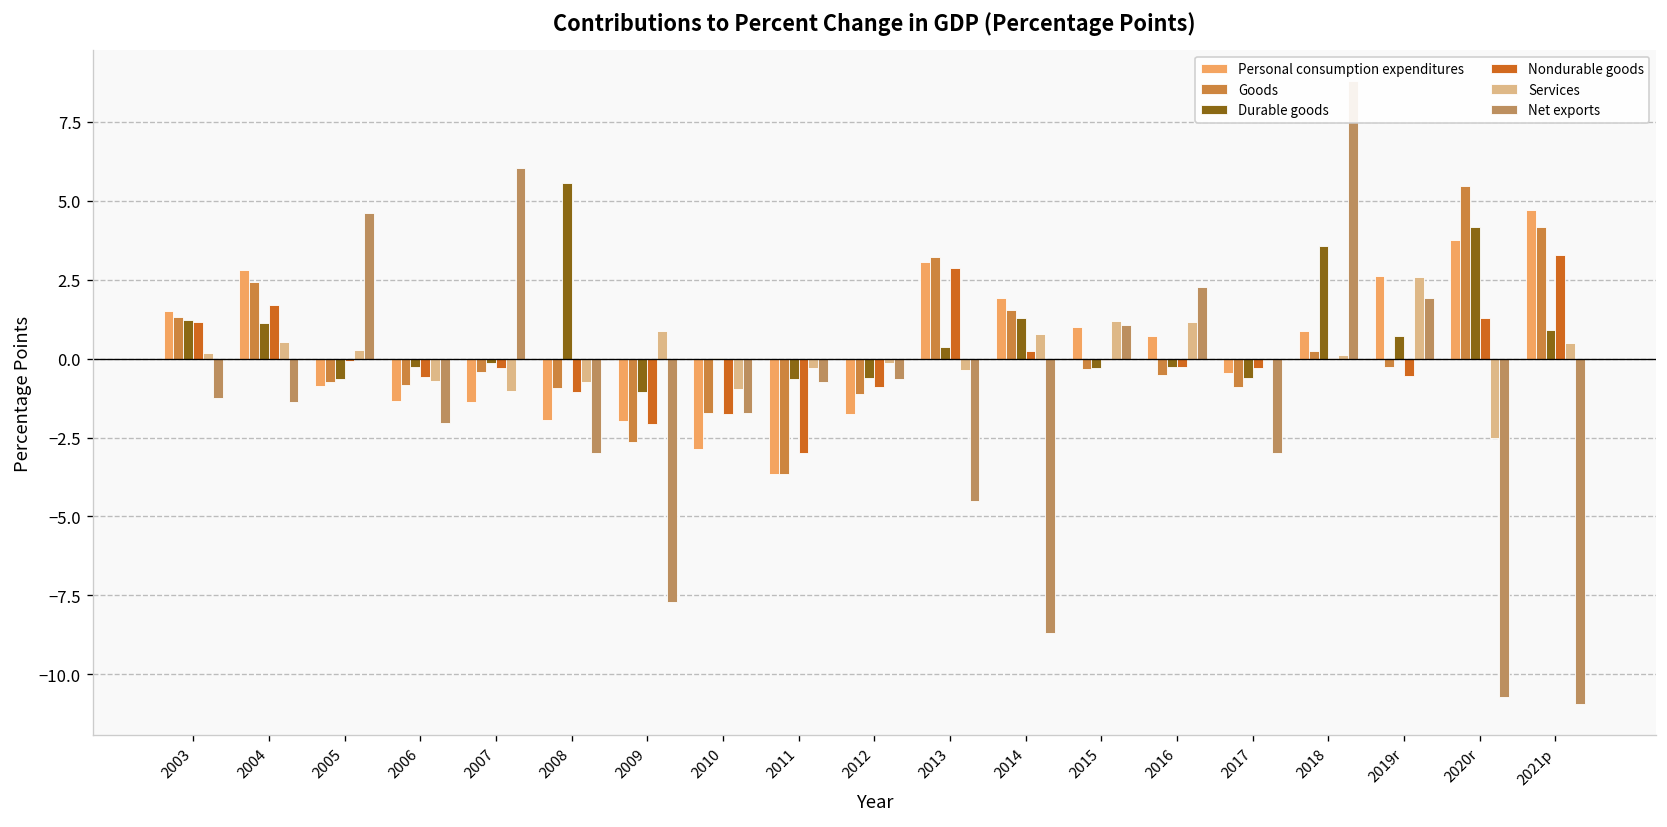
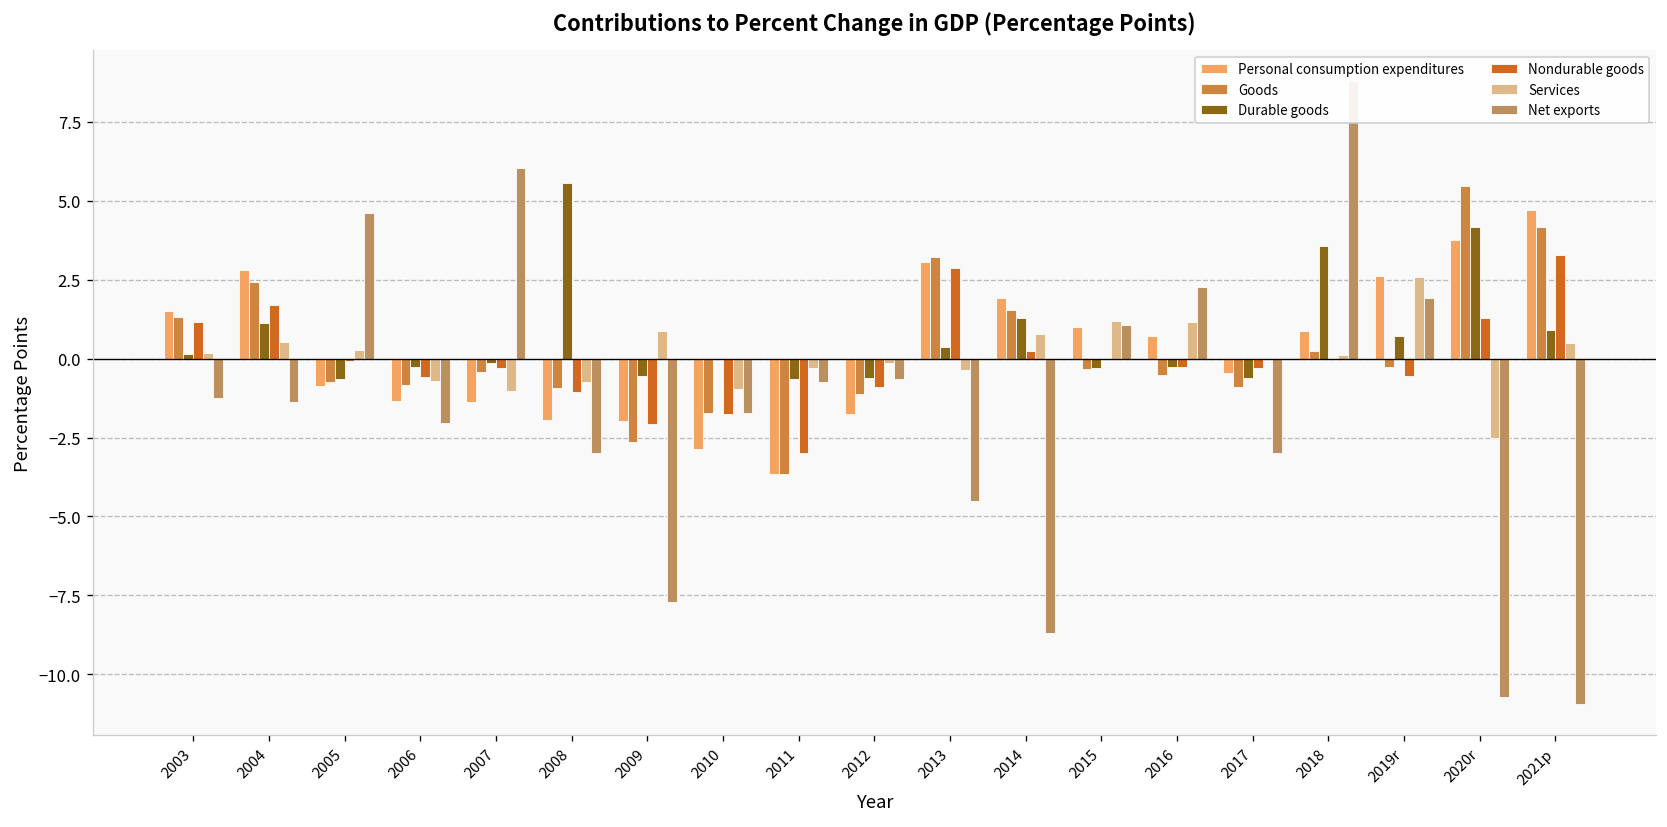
  {
    "Durable goods": {
-     "2003": 1.2,
+     "2003": 0.2,
      "2004": 1.1,
      "2005": -0.7,
      "2006": -0.3,
      "2007": -0.1,
      "2008": 5.6,
-     "2009": -1.1,
+     "2009": -0.5,
      "2011": -0.7,
      "2012": -0.6,
      "2013": 0.4,
      "2014": 1.3,
      "2015": -0.3,
      "2016": -0.3,
      "2017": -0.6,
      "2018": 3.6,
      "2019r": 0.7,
      "2020r": 4.2,
      "2021p": 0.9
    }
  }
